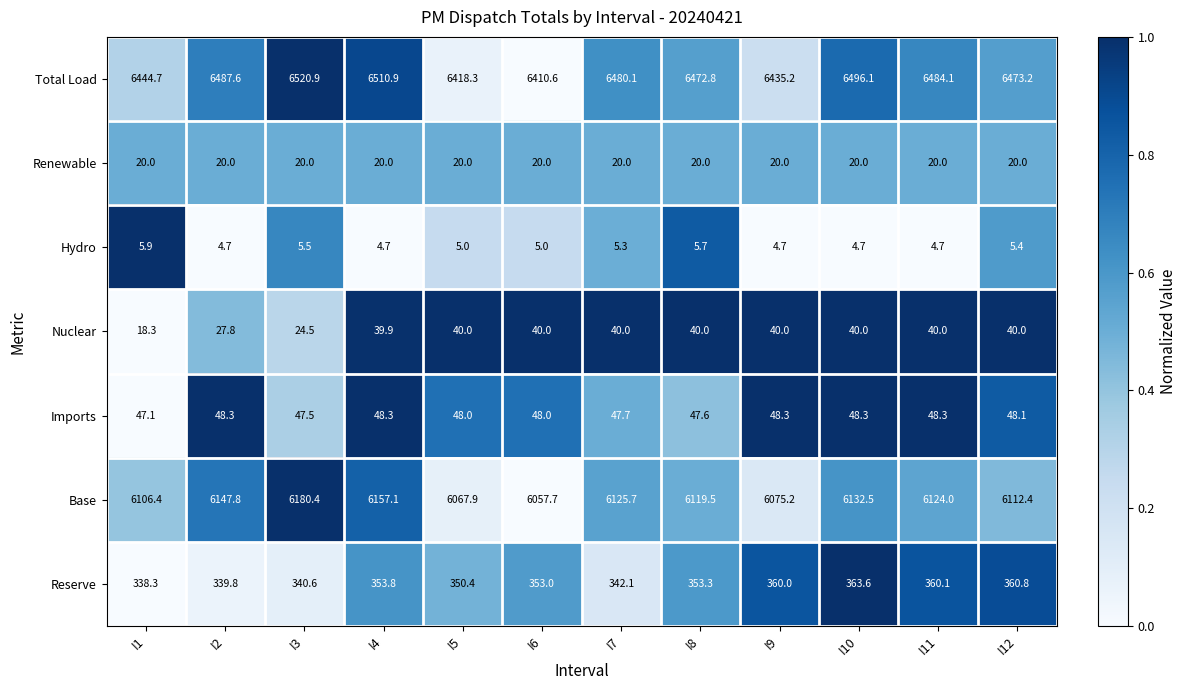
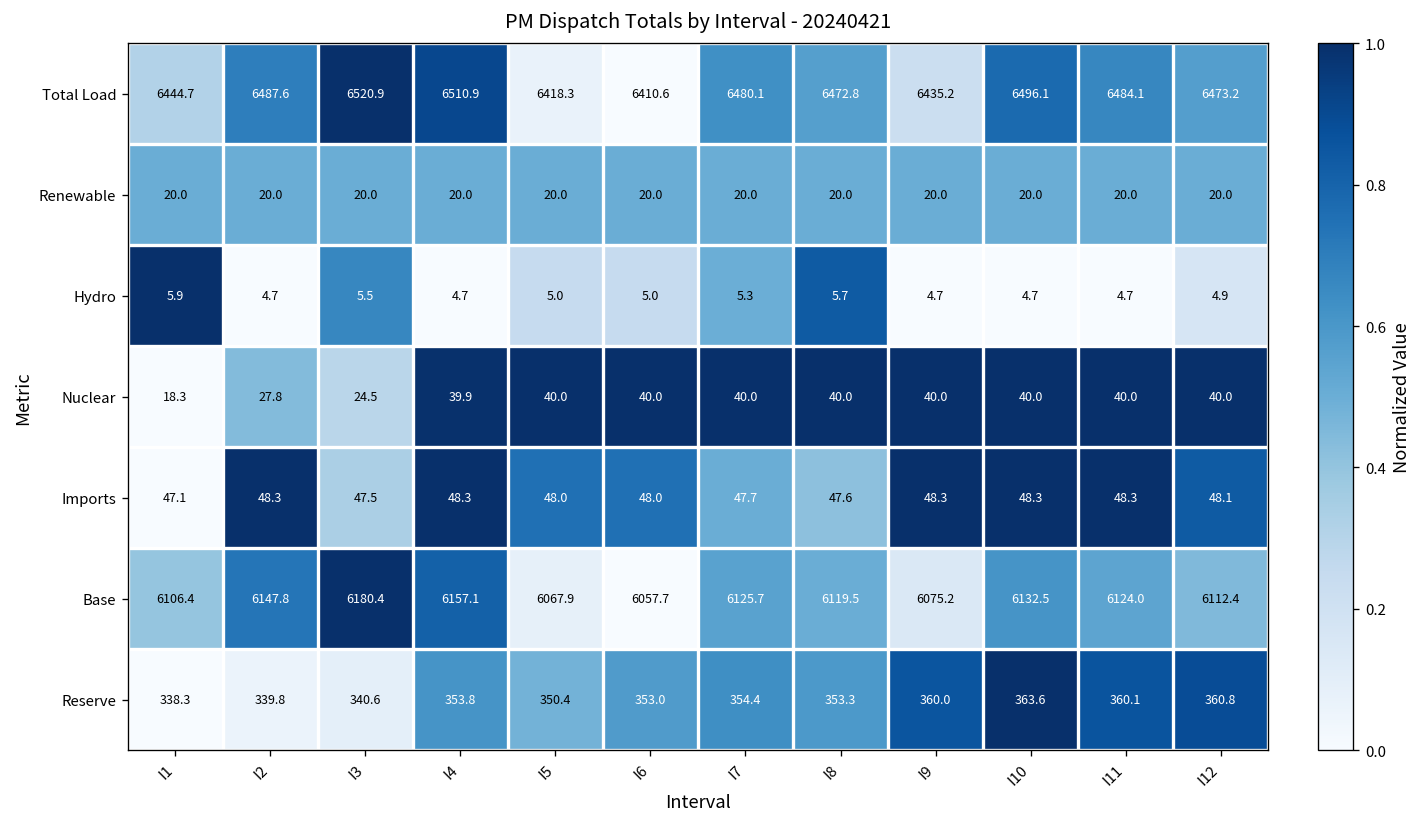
  {
    "Total Load": {
      "I1": 6444.7,
      "I2": 6487.6,
      "I3": 6520.9,
      "I4": 6510.9,
      "I5": 6418.3,
      "I6": 6410.6,
      "I7": 6480.1,
      "I8": 6472.8,
      "I9": 6435.2,
      "I10": 6496.1,
      "I11": 6484.1,
      "I12": 6473.2
    },
    "Renewable": {
      "I1": 20.0,
      "I2": 20.0,
      "I3": 20.0,
      "I4": 20.0,
      "I5": 20.0,
      "I6": 20.0,
      "I7": 20.0,
      "I8": 20.0,
      "I9": 20.0,
      "I10": 20.0,
      "I11": 20.0,
      "I12": 20.0
    },
    "Hydro": {
      "I1": 5.9,
      "I2": 4.7,
      "I3": 5.5,
      "I4": 4.7,
      "I5": 5.0,
      "I6": 5.0,
      "I7": 5.3,
      "I8": 5.7,
      "I9": 4.7,
      "I10": 4.7,
      "I11": 4.7,
-     "I12": 5.4
+     "I12": 4.9
    },
    "Nuclear": {
      "I1": 18.3,
      "I2": 27.8,
      "I3": 24.5,
      "I4": 39.9,
      "I5": 40.0,
      "I6": 40.0,
      "I7": 40.0,
      "I8": 40.0,
      "I9": 40.0,
      "I10": 40.0,
      "I11": 40.0,
      "I12": 40.0
    },
    "Imports": {
      "I1": 47.1,
      "I2": 48.3,
      "I3": 47.5,
      "I4": 48.3,
      "I5": 48.0,
      "I6": 48.0,
      "I7": 47.7,
      "I8": 47.6,
      "I9": 48.3,
      "I10": 48.3,
      "I11": 48.3,
      "I12": 48.1
    },
    "Base": {
      "I1": 6106.4,
      "I2": 6147.8,
      "I3": 6180.4,
      "I4": 6157.1,
      "I5": 6067.9,
      "I6": 6057.7,
      "I7": 6125.7,
      "I8": 6119.5,
      "I9": 6075.2,
      "I10": 6132.5,
      "I11": 6124.0,
      "I12": 6112.4
    },
    "Reserve": {
      "I1": 338.3,
      "I2": 339.8,
      "I3": 340.6,
      "I4": 353.8,
      "I5": 350.4,
      "I6": 353.0,
-     "I7": 342.1,
+     "I7": 354.4,
      "I8": 353.3,
      "I9": 360.0,
      "I10": 363.6,
      "I11": 360.1,
      "I12": 360.8
    }
  }
